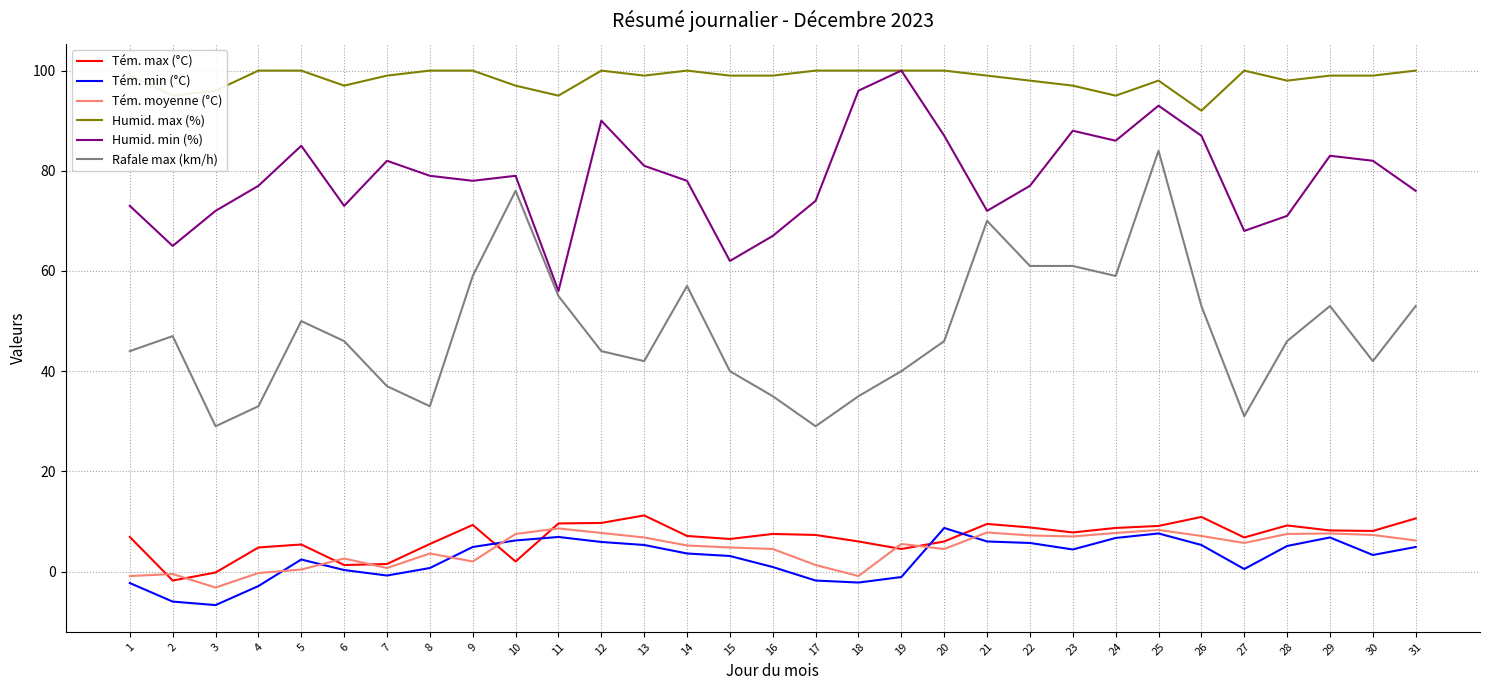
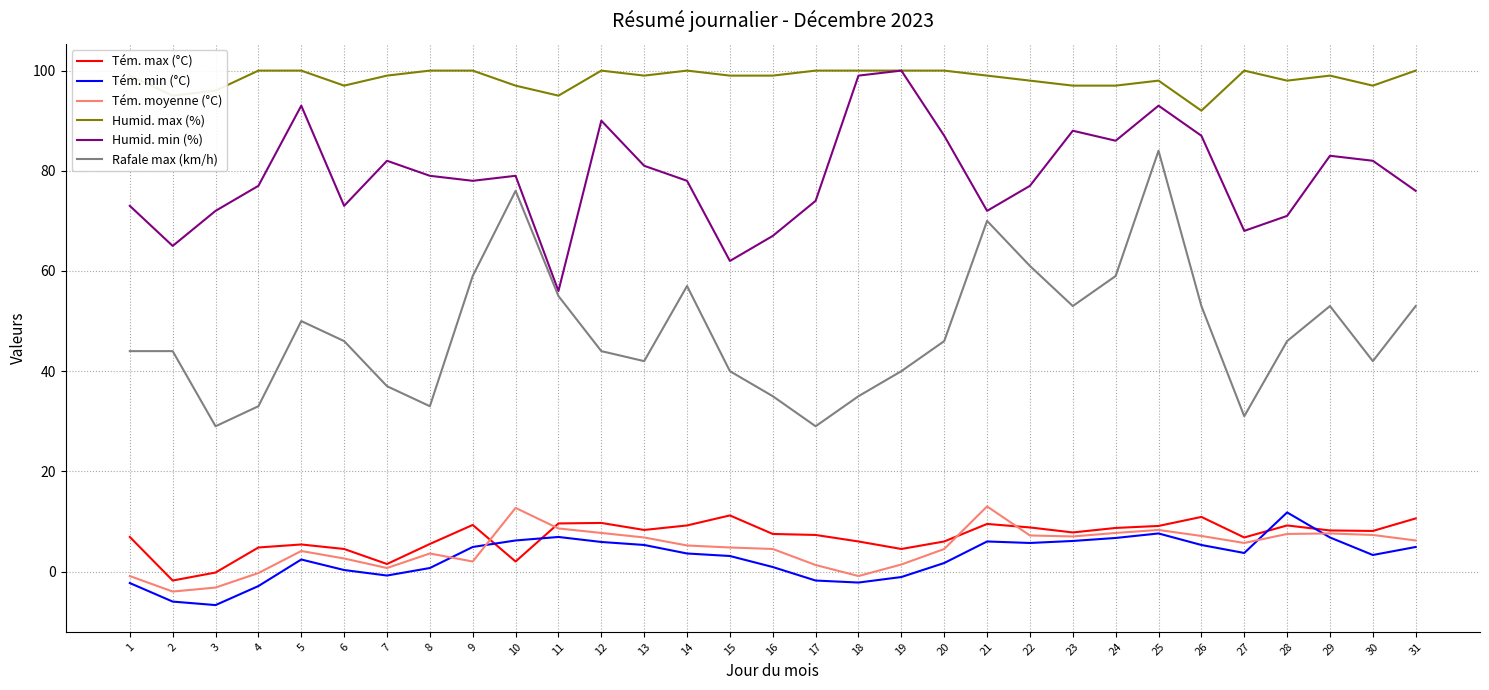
  {
    "Tém. max (°C)": {
      "1": 7,
      "2": -2,
      "3": 0,
      "4": 5,
      "5": 5,
-     "6": 1,
+     "6": 5,
      "7": 2,
      "8": 6,
      "9": 9,
      "10": 2,
      "11": 10,
      "12": 10,
-     "13": 11,
-     "14": 7,
-     "15": 7,
+     "13": 8,
+     "14": 9,
+     "15": 11,
      "16": 8,
      "17": 7,
      "18": 6,
      "19": 5,
      "20": 6,
      "21": 10,
      "22": 9,
      "23": 8,
      "24": 9,
      "25": 9,
      "26": 11,
      "27": 7,
      "28": 9,
      "29": 8,
      "30": 8,
      "31": 11
    },
    "Tém. min (°C)": {
      "1": -2,
      "2": -6,
      "3": -7,
      "4": -3,
      "5": 2,
      "6": 0,
      "7": -1,
      "8": 1,
      "9": 5,
      "10": 6,
      "11": 7,
      "12": 6,
      "13": 5,
      "14": 4,
      "15": 3,
      "16": 1,
      "17": -2,
      "18": -2,
      "19": -1,
-     "20": 9,
+     "20": 2,
      "21": 6,
      "22": 6,
-     "23": 4,
+     "23": 6,
      "24": 7,
      "25": 8,
      "26": 5,
-     "27": 1,
-     "28": 5,
+     "27": 4,
+     "28": 12,
      "29": 7,
      "30": 3,
      "31": 5
    },
    "Tém. moyenne (°C)": {
      "1": -1,
-     "2": -1,
+     "2": -4,
      "3": -3,
      "4": 0,
-     "5": 0,
+     "5": 4,
      "6": 3,
      "7": 1,
      "8": 4,
      "9": 2,
-     "10": 8,
+     "10": 13,
      "11": 9,
      "12": 8,
      "13": 7,
      "14": 5,
      "15": 5,
      "16": 5,
      "17": 1,
      "18": -1,
-     "19": 6,
+     "19": 1,
      "20": 5,
-     "21": 8,
+     "21": 13,
      "22": 7,
      "23": 7,
      "24": 8,
      "25": 8,
      "26": 7,
      "27": 6,
      "28": 8,
      "29": 8,
      "30": 7,
      "31": 6
    },
    "Humid. max (%)": {
      "4": 100,
      "5": 100,
      "6": 97,
      "7": 99,
      "8": 100,
      "9": 100,
      "10": 97,
      "11": 95,
      "12": 100,
      "13": 99,
      "14": 100,
      "15": 99,
      "16": 99,
      "17": 100,
      "18": 100,
      "20": 100,
      "21": 99,
      "22": 98,
      "23": 97,
-     "24": 95,
+     "24": 97,
      "25": 98,
      "26": 92,
      "27": 100,
      "28": 98,
      "29": 99,
-     "30": 99,
+     "30": 97,
      "31": 100
    },
    "Humid. min (%)": {
      "1": 73,
      "2": 65,
      "3": 72,
      "4": 77,
-     "5": 85,
+     "5": 93,
      "6": 73,
      "7": 82,
      "8": 79,
      "9": 78,
      "10": 79,
      "11": 56,
      "12": 90,
      "13": 81,
      "14": 78,
      "15": 62,
      "16": 67,
      "17": 74,
-     "18": 96,
+     "18": 99,
      "20": 87,
      "21": 72,
      "22": 77,
      "23": 88,
      "24": 86,
      "25": 93,
      "26": 87,
      "27": 68,
      "28": 71,
      "29": 83,
      "30": 82,
      "31": 76
    },
    "Rafale max (km/h)": {
      "1": 44,
-     "2": 47,
+     "2": 44,
      "3": 29,
      "4": 33,
      "5": 50,
      "6": 46,
      "7": 37,
      "8": 33,
      "9": 59,
      "10": 76,
      "11": 55,
      "12": 44,
      "13": 42,
      "14": 57,
      "15": 40,
      "16": 35,
      "17": 29,
      "18": 35,
      "19": 40,
      "20": 46,
      "21": 70,
      "22": 61,
-     "23": 61,
+     "23": 53,
      "24": 59,
      "25": 84,
      "26": 53,
      "27": 31,
      "28": 46,
      "29": 53,
      "30": 42,
      "31": 53
    }
  }
